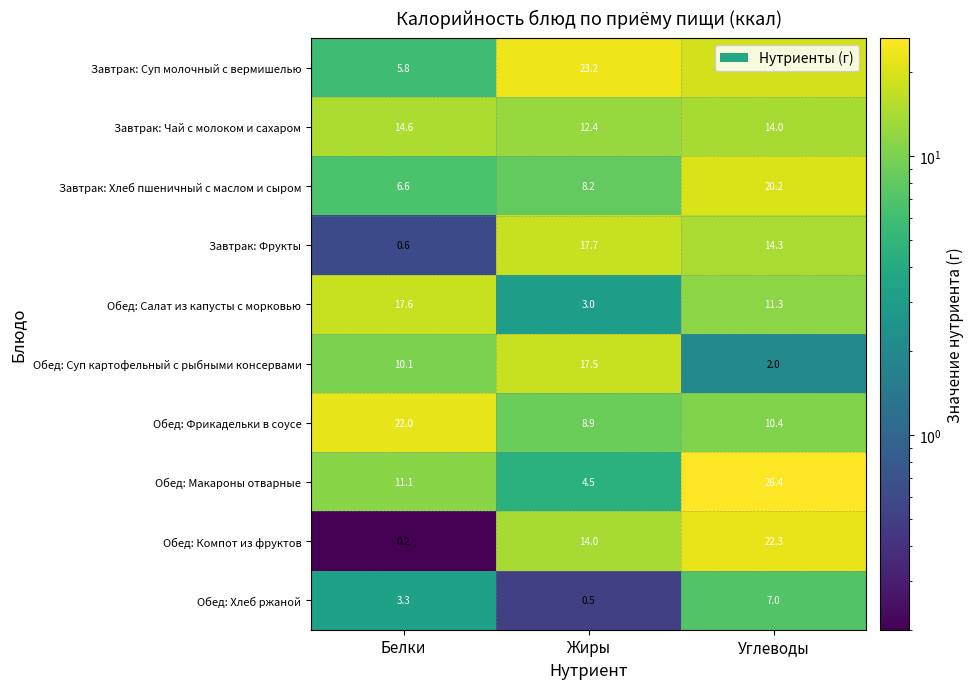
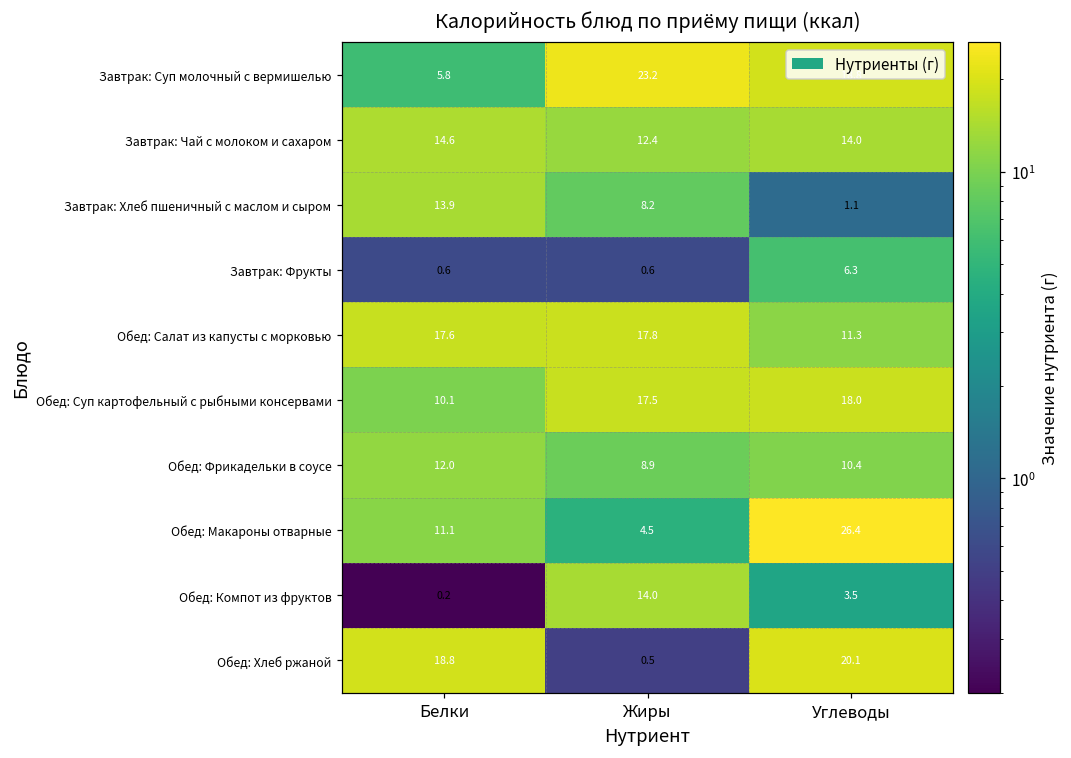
  {
    "Завтрак: Суп молочный с вермишелью": {
      "Белки": 5.8,
      "Жиры": 23.2
    },
    "Завтрак: Чай с молоком и сахаром": {
      "Белки": 14.6,
      "Жиры": 12.4,
      "Углеводы": 14.0
    },
    "Завтрак: Хлеб пшеничный с маслом и сыром": {
-     "Белки": 6.6,
+     "Белки": 13.9,
      "Жиры": 8.2,
-     "Углеводы": 20.2
+     "Углеводы": 1.1
    },
    "Завтрак: Фрукты": {
      "Белки": 0.6,
-     "Жиры": 17.7,
-     "Углеводы": 14.3
+     "Жиры": 0.6,
+     "Углеводы": 6.3
    },
    "Обед: Салат из капусты с морковью": {
      "Белки": 17.6,
-     "Жиры": 3.0,
+     "Жиры": 17.8,
      "Углеводы": 11.3
    },
    "Обед: Суп картофельный с рыбными консервами": {
      "Белки": 10.1,
      "Жиры": 17.5,
-     "Углеводы": 2.0
+     "Углеводы": 18.0
    },
    "Обед: Фрикадельки в соусе": {
-     "Белки": 22.0,
+     "Белки": 12.0,
      "Жиры": 8.9,
      "Углеводы": 10.4
    },
    "Обед: Макароны отварные": {
      "Белки": 11.1,
      "Жиры": 4.5,
      "Углеводы": 26.4
    },
    "Обед: Компот из фруктов": {
      "Белки": 0.2,
      "Жиры": 14.0,
-     "Углеводы": 22.3
+     "Углеводы": 3.5
    },
    "Обед: Хлеб ржаной": {
-     "Белки": 3.3,
+     "Белки": 18.8,
      "Жиры": 0.5,
-     "Углеводы": 7.0
+     "Углеводы": 20.1
    }
  }
